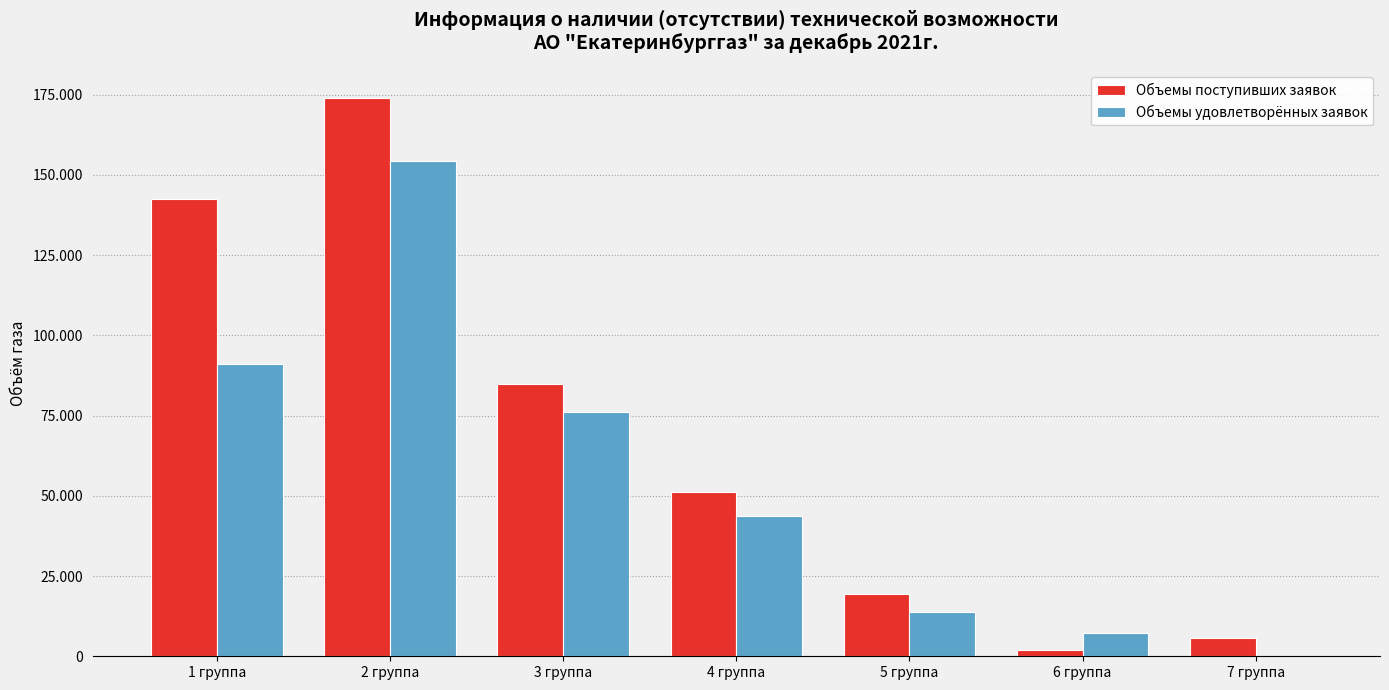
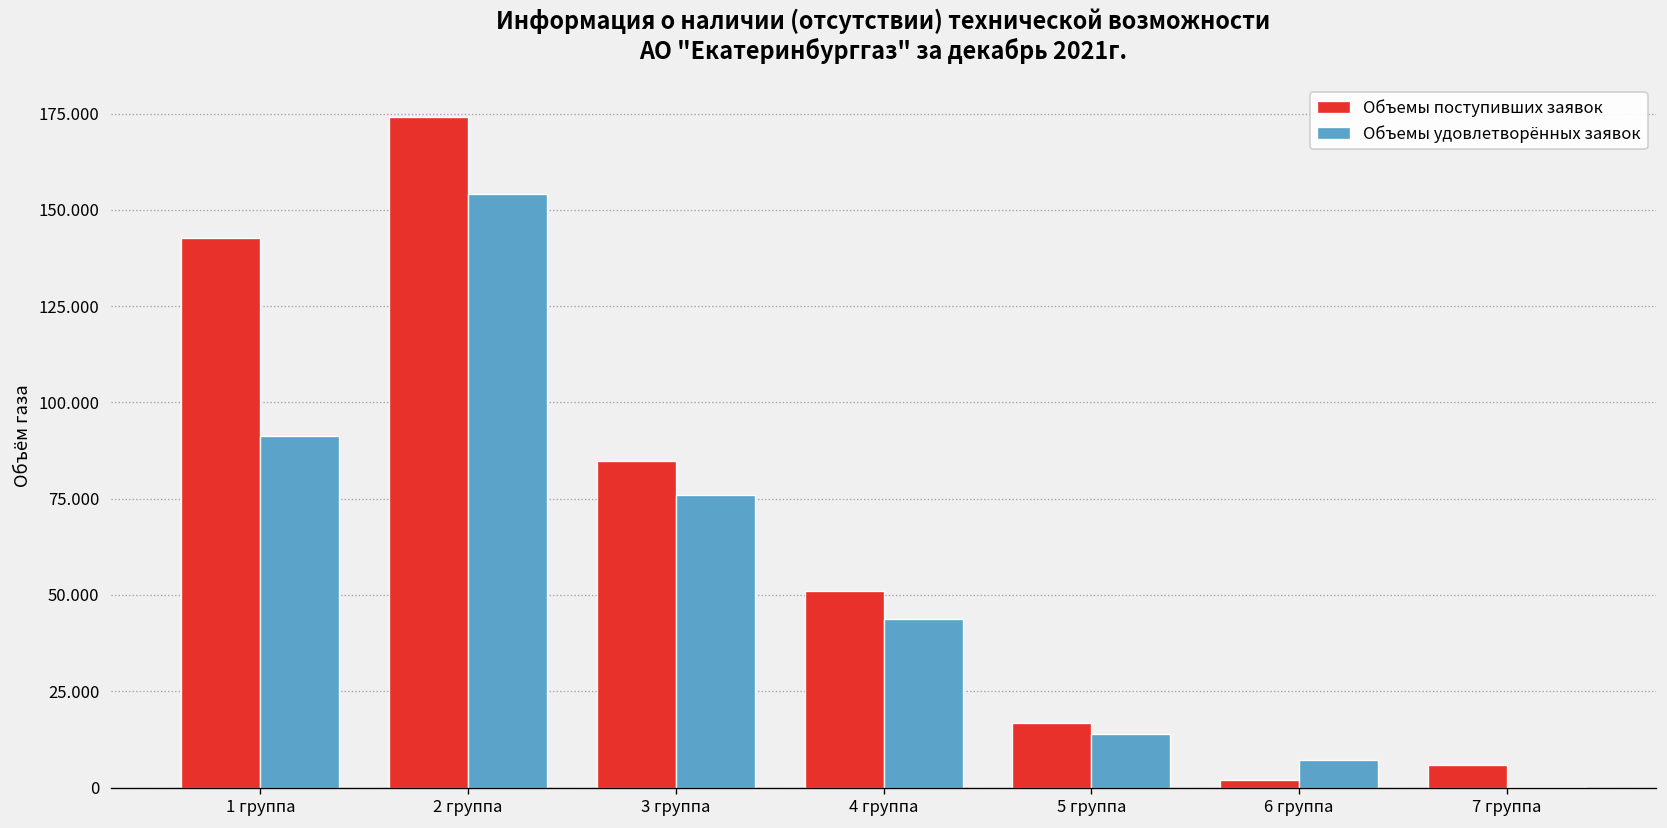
  {
    "Объемы поступивших заявок": {
      "1 группа": 143,
      "2 группа": 174,
      "3 группа": 85,
      "4 группа": 51,
-     "5 группа": 19,
+     "5 группа": 17,
      "6 группа": 2,
      "7 группа": 6
    },
    "Объемы удовлетворённых заявок": {
      "1 группа": 91,
      "2 группа": 154,
      "3 группа": 76,
      "4 группа": 44,
      "5 группа": 14,
      "6 группа": 7
    }
  }
